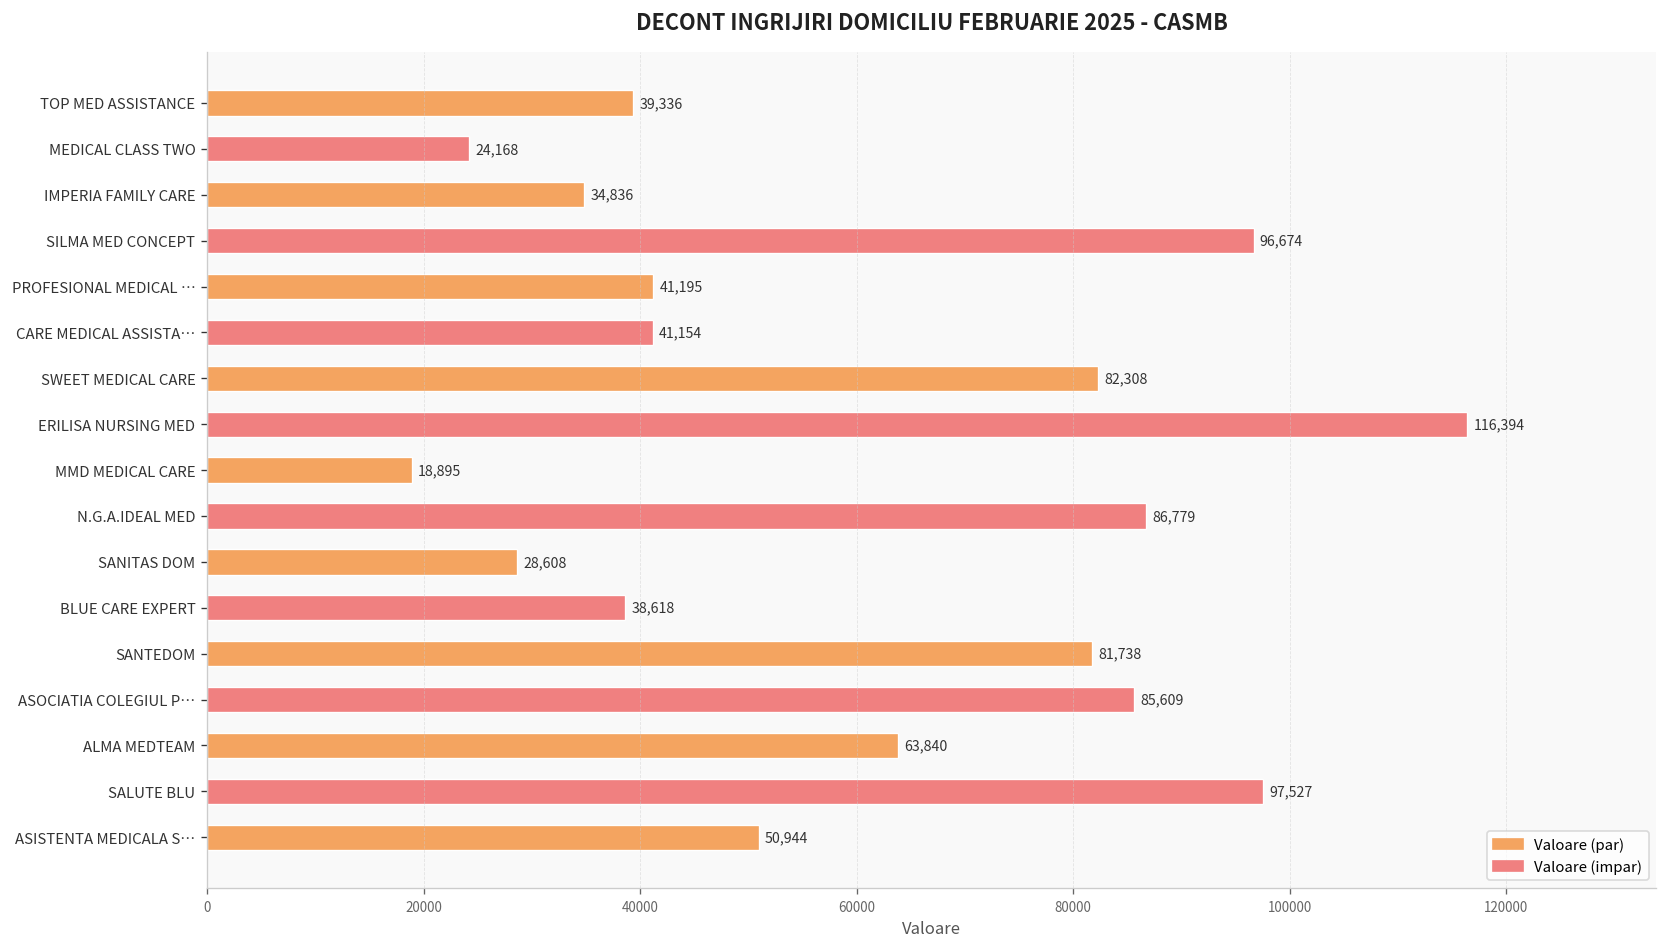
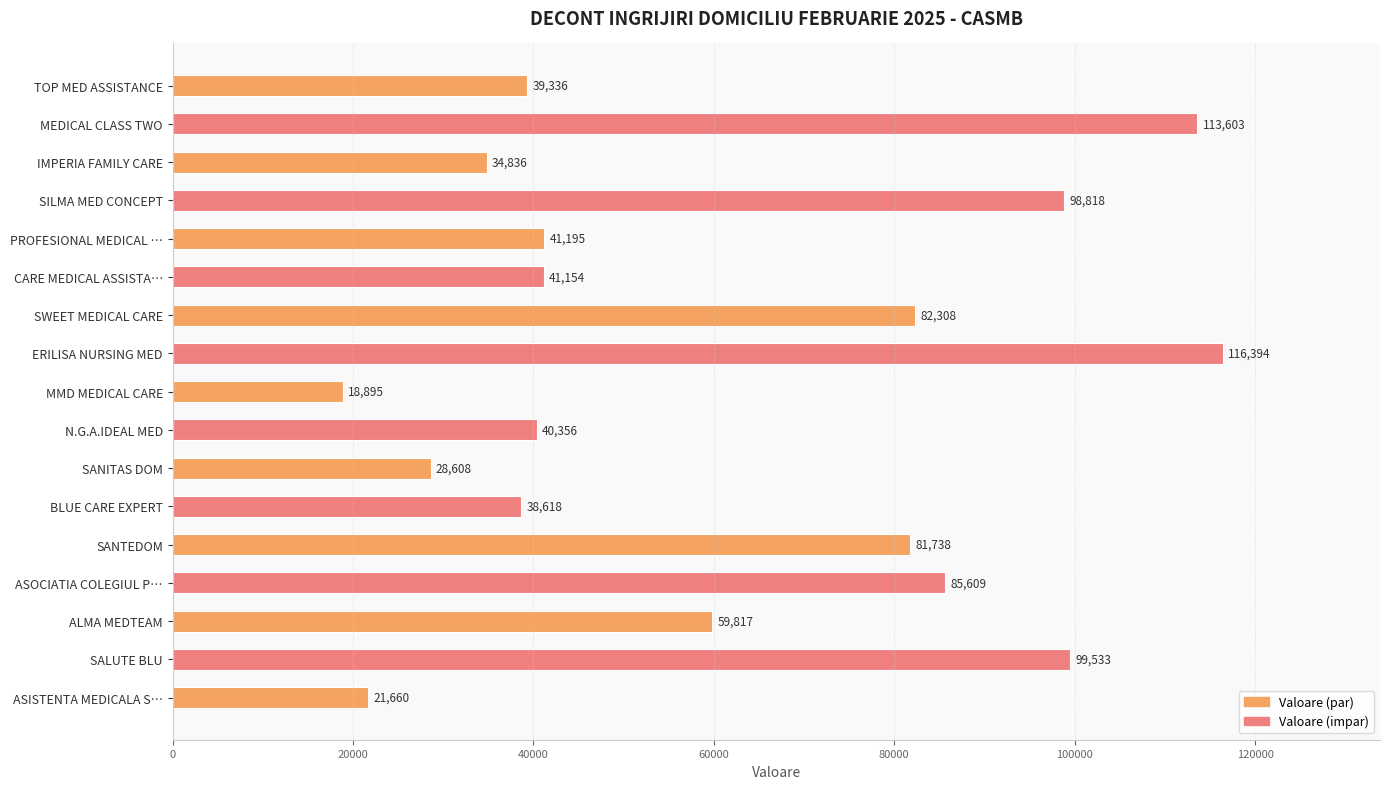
  {
    "TOP MED ASSISTANCE": "39,336",
-   "MEDICAL CLASS TWO": "24,168",
+   "MEDICAL CLASS TWO": "113,603",
    "IMPERIA FAMILY CARE": "34,836",
-   "SILMA MED CONCEPT": "96,674",
+   "SILMA MED CONCEPT": "98,818",
    "PROFESIONAL MEDICAL …": "41,195",
    "CARE MEDICAL ASSISTA…": "41,154",
    "SWEET MEDICAL CARE": "82,308",
    "ERILISA NURSING MED": "116,394",
    "MMD MEDICAL CARE": "18,895",
-   "N.G.A.IDEAL MED": "86,779",
+   "N.G.A.IDEAL MED": "40,356",
    "SANITAS DOM": "28,608",
    "BLUE CARE EXPERT": "38,618",
    "SANTEDOM": "81,738",
    "ASOCIATIA COLEGIUL P…": "85,609",
-   "ALMA MEDTEAM": "63,840",
-   "SALUTE BLU": "97,527",
-   "ASISTENTA MEDICALA S…": "50,944"
+   "ALMA MEDTEAM": "59,817",
+   "SALUTE BLU": "99,533",
+   "ASISTENTA MEDICALA S…": "21,660"
  }
